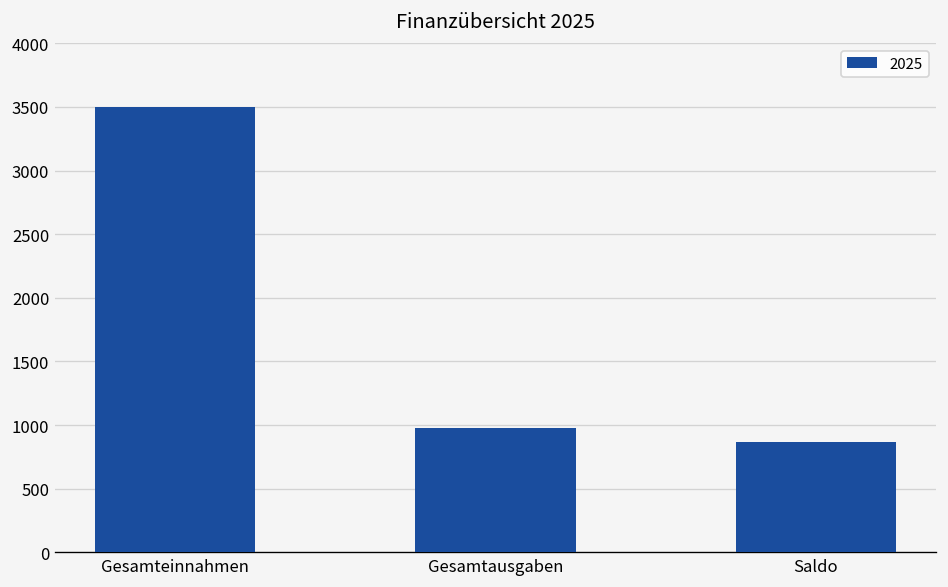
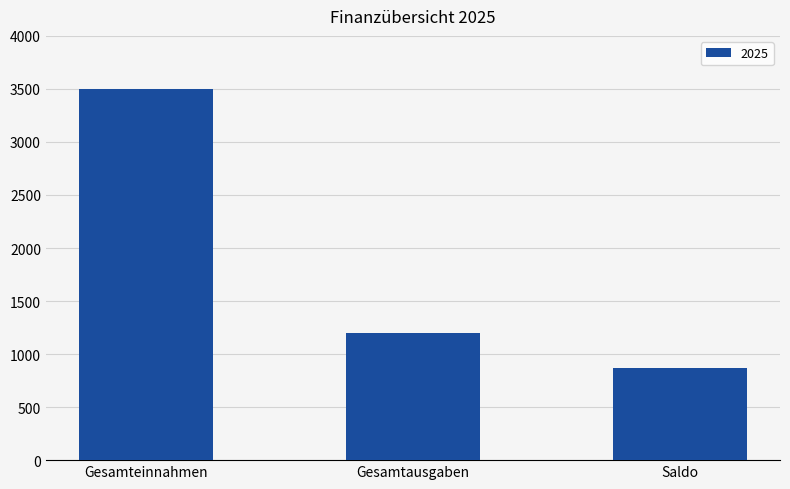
  {
    "Gesamteinnahmen": 3500,
-   "Gesamtausgaben": 970,
+   "Gesamtausgaben": 1200,
    "Saldo": 870
  }
